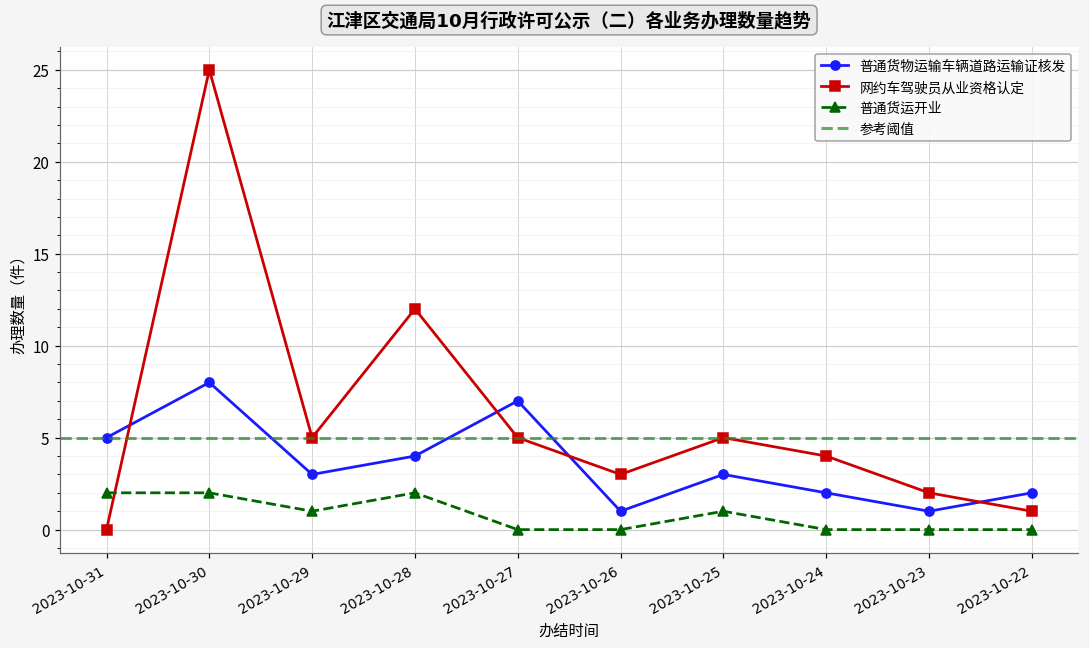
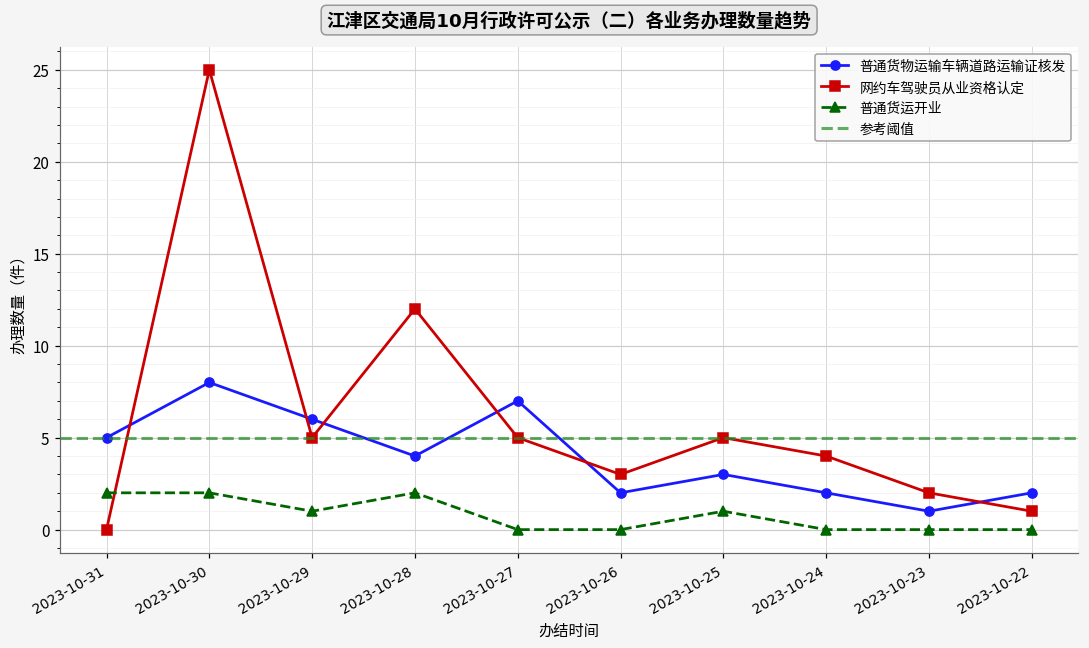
  {
    "普通货物运输车辆道路运输证核发": {
      "2023-10-31": 5,
      "2023-10-30": 8,
-     "2023-10-29": 3,
+     "2023-10-29": 6,
      "2023-10-28": 4,
      "2023-10-27": 7,
-     "2023-10-26": 1,
+     "2023-10-26": 2,
      "2023-10-25": 3,
      "2023-10-24": 2,
      "2023-10-23": 1,
      "2023-10-22": 2
    },
    "网约车驾驶员从业资格认定": {
      "2023-10-31": 0,
      "2023-10-30": 25,
      "2023-10-29": 5,
      "2023-10-28": 12,
      "2023-10-27": 5,
      "2023-10-26": 3,
      "2023-10-25": 5,
      "2023-10-24": 4,
      "2023-10-23": 2,
      "2023-10-22": 1
    },
    "普通货运开业": {
      "2023-10-31": 2,
      "2023-10-30": 2,
      "2023-10-29": 1,
      "2023-10-28": 2,
      "2023-10-27": 0,
      "2023-10-26": 0,
      "2023-10-25": 1,
      "2023-10-24": 0,
      "2023-10-23": 0,
      "2023-10-22": 0
    }
  }
